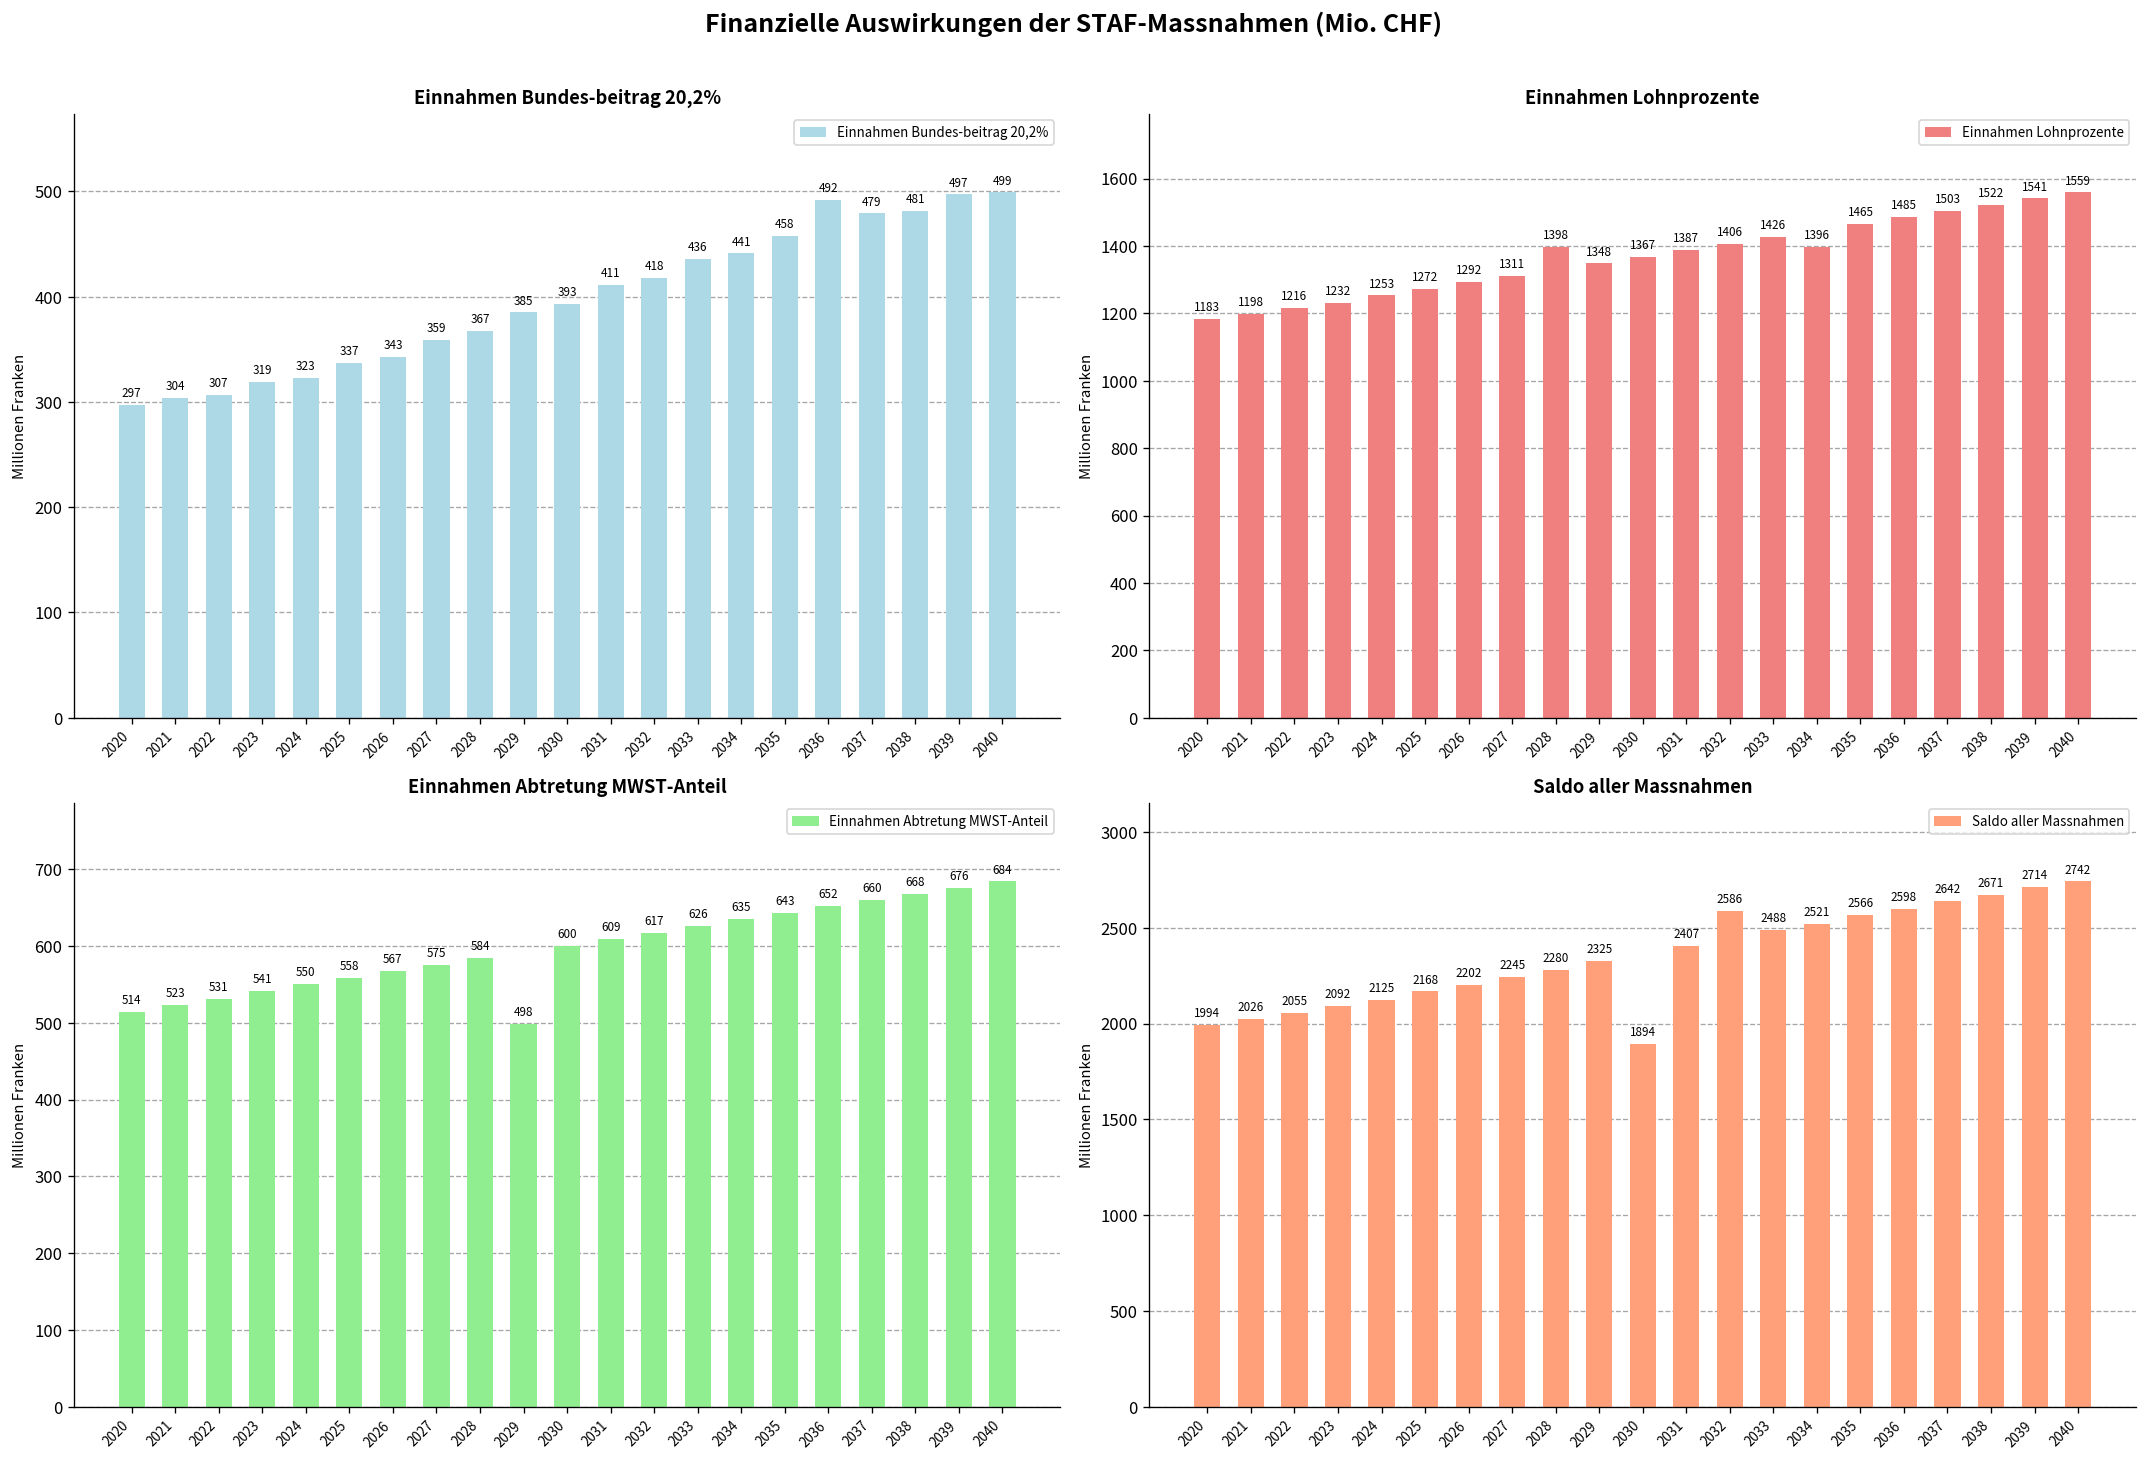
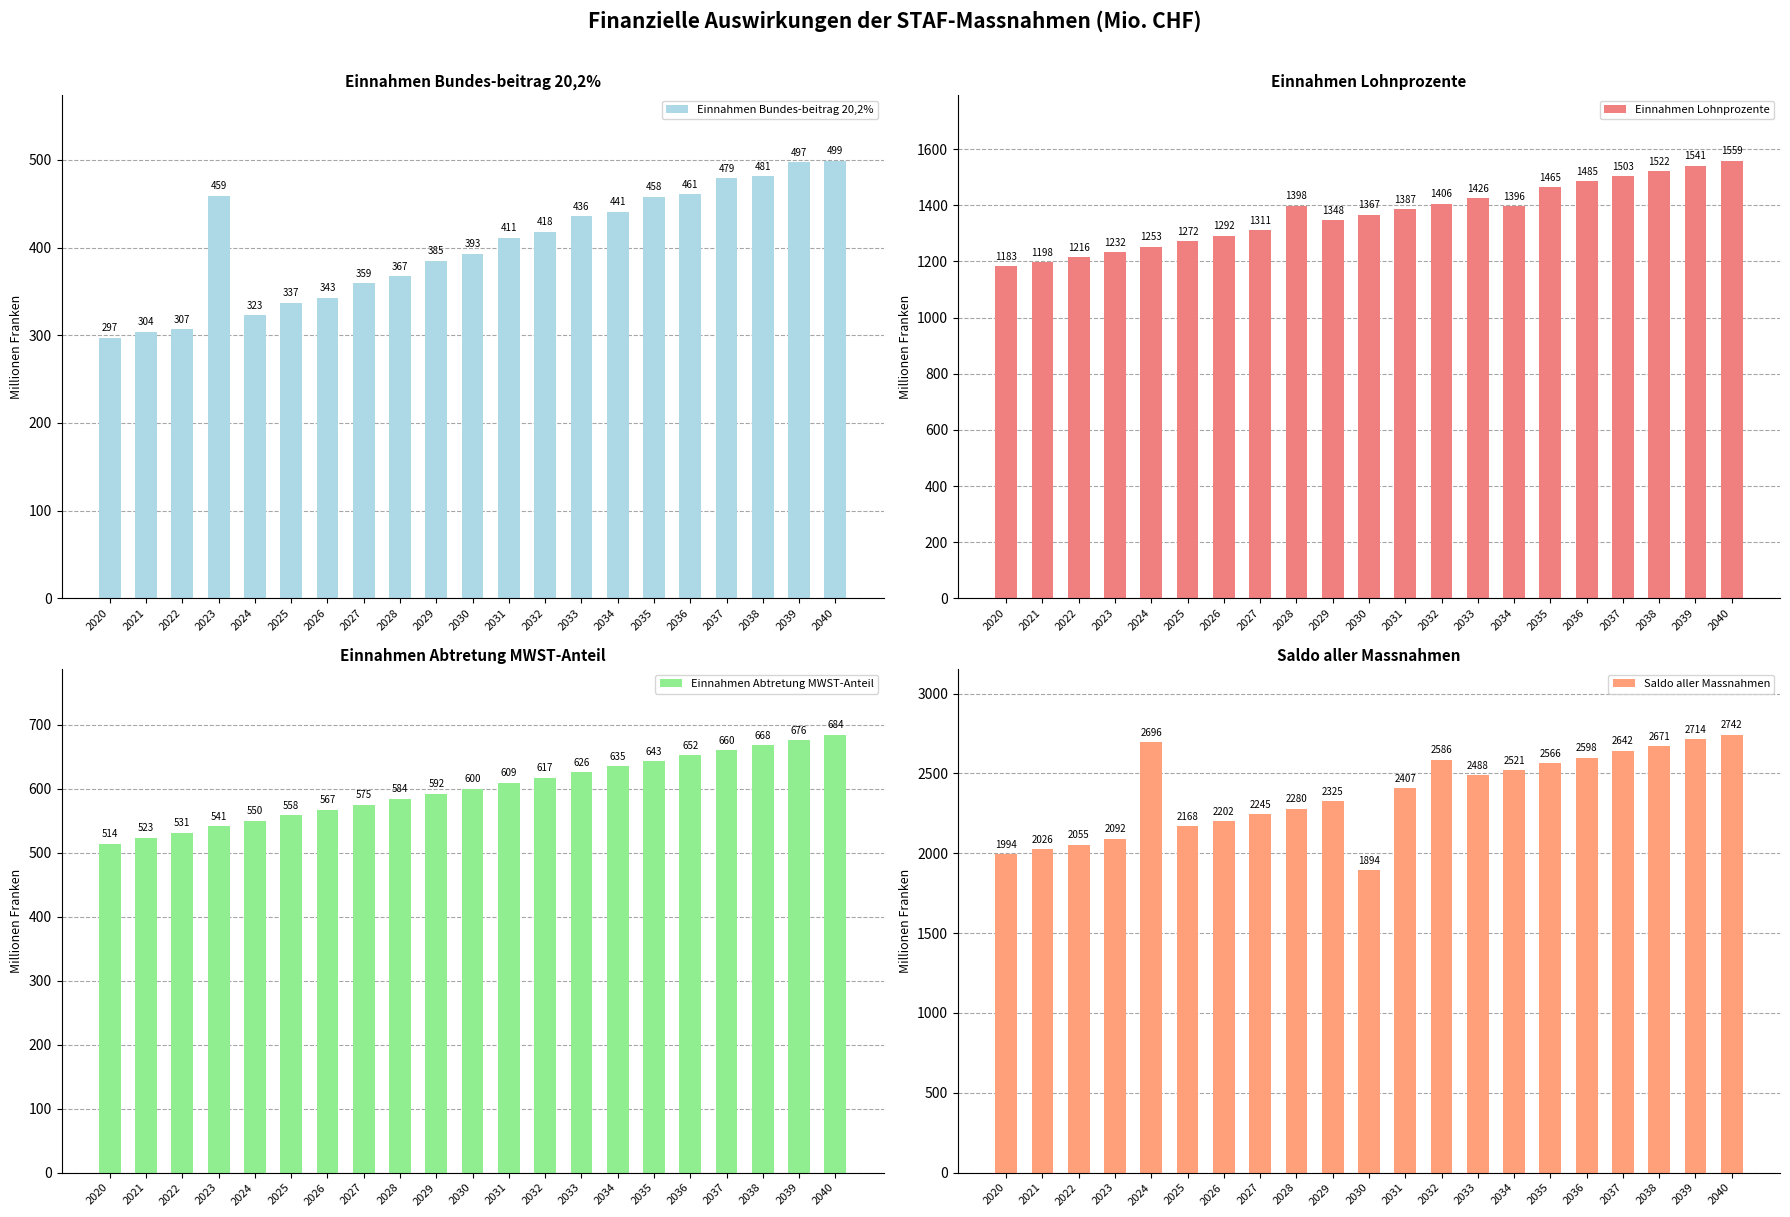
  {
    "Einnahmen Bundes-beitrag 20,2%": {
      "2020": 297,
      "2021": 304,
      "2022": 307,
-     "2023": 319,
+     "2023": 459,
      "2024": 323,
      "2025": 337,
      "2026": 343,
      "2027": 359,
      "2028": 367,
      "2029": 385,
      "2030": 393,
      "2031": 411,
      "2032": 418,
      "2033": 436,
      "2034": 441,
      "2035": 458,
-     "2036": 492,
+     "2036": 461,
      "2037": 479,
      "2038": 481,
      "2039": 497,
      "2040": 499
    },
    "Einnahmen Lohnprozente": {
      "2020": 1183,
      "2021": 1198,
      "2022": 1216,
      "2023": 1232,
      "2024": 1253,
      "2025": 1272,
      "2026": 1292,
      "2027": 1311,
      "2028": 1398,
      "2029": 1348,
      "2030": 1367,
      "2031": 1387,
      "2032": 1406,
      "2033": 1426,
      "2034": 1396,
      "2035": 1465,
      "2036": 1485,
      "2037": 1503,
      "2038": 1522,
      "2039": 1541,
      "2040": 1559
    },
    "Einnahmen Abtretung MWST-Anteil": {
      "2020": 514,
      "2021": 523,
      "2022": 531,
      "2023": 541,
      "2024": 550,
      "2025": 558,
      "2026": 567,
      "2027": 575,
      "2028": 584,
-     "2029": 498,
+     "2029": 592,
      "2030": 600,
      "2031": 609,
      "2032": 617,
      "2033": 626,
      "2034": 635,
      "2035": 643,
      "2036": 652,
      "2037": 660,
      "2038": 668,
      "2039": 676,
      "2040": 684
    },
    "Saldo aller Massnahmen": {
      "2020": 1994,
      "2021": 2026,
      "2022": 2055,
      "2023": 2092,
-     "2024": 2125,
+     "2024": 2696,
      "2025": 2168,
      "2026": 2202,
      "2027": 2245,
      "2028": 2280,
      "2029": 2325,
      "2030": 1894,
      "2031": 2407,
      "2032": 2586,
      "2033": 2488,
      "2034": 2521,
      "2035": 2566,
      "2036": 2598,
      "2037": 2642,
      "2038": 2671,
      "2039": 2714,
      "2040": 2742
    }
  }
